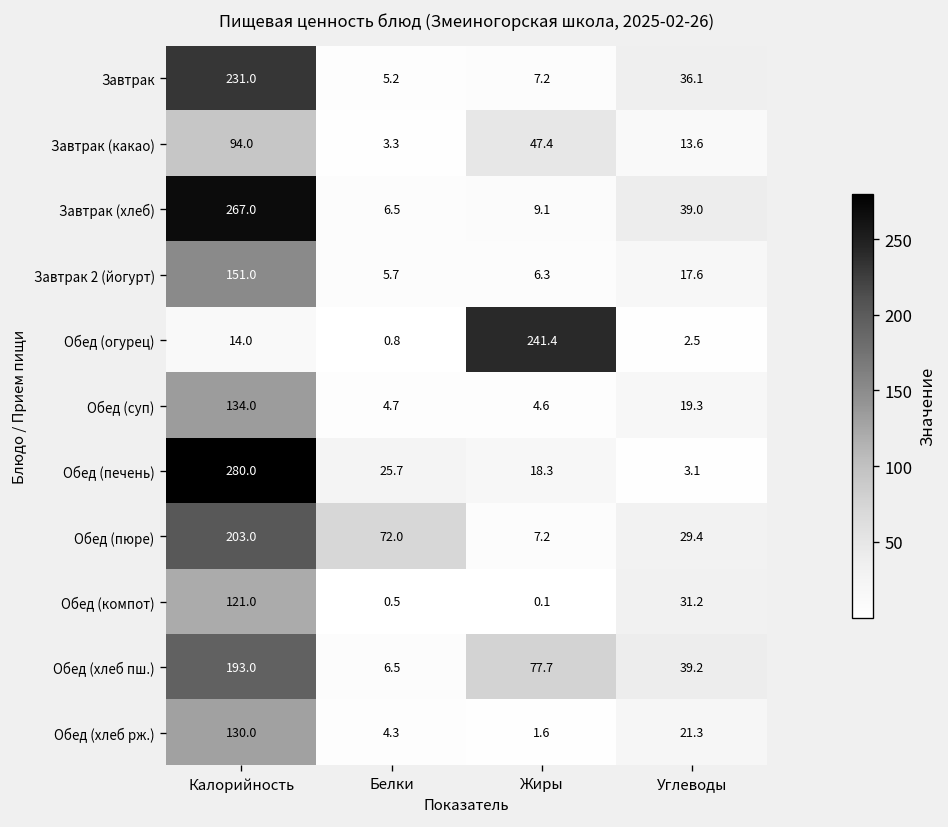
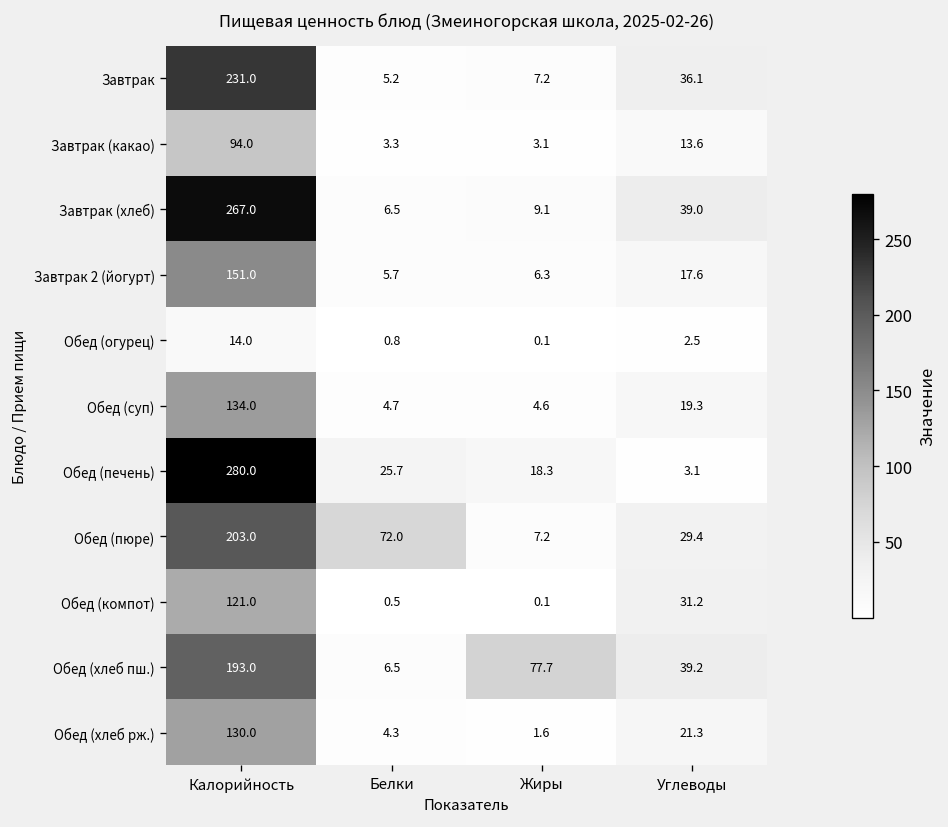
  {
    "Завтрак": {
      "Калорийность": 231.0,
      "Белки": 5.2,
      "Жиры": 7.2,
      "Углеводы": 36.1
    },
    "Завтрак (какао)": {
      "Калорийность": 94.0,
      "Белки": 3.3,
-     "Жиры": 47.4,
+     "Жиры": 3.1,
      "Углеводы": 13.6
    },
    "Завтрак (хлеб)": {
      "Калорийность": 267.0,
      "Белки": 6.5,
      "Жиры": 9.1,
      "Углеводы": 39.0
    },
    "Завтрак 2 (йогурт)": {
      "Калорийность": 151.0,
      "Белки": 5.7,
      "Жиры": 6.3,
      "Углеводы": 17.6
    },
    "Обед (огурец)": {
      "Калорийность": 14.0,
      "Белки": 0.8,
-     "Жиры": 241.4,
+     "Жиры": 0.1,
      "Углеводы": 2.5
    },
    "Обед (суп)": {
      "Калорийность": 134.0,
      "Белки": 4.7,
      "Жиры": 4.6,
      "Углеводы": 19.3
    },
    "Обед (печень)": {
      "Калорийность": 280.0,
      "Белки": 25.7,
      "Жиры": 18.3,
      "Углеводы": 3.1
    },
    "Обед (пюре)": {
      "Калорийность": 203.0,
      "Белки": 72.0,
      "Жиры": 7.2,
      "Углеводы": 29.4
    },
    "Обед (компот)": {
      "Калорийность": 121.0,
      "Белки": 0.5,
      "Жиры": 0.1,
      "Углеводы": 31.2
    },
    "Обед (хлеб пш.)": {
      "Калорийность": 193.0,
      "Белки": 6.5,
      "Жиры": 77.7,
      "Углеводы": 39.2
    },
    "Обед (хлеб рж.)": {
      "Калорийность": 130.0,
      "Белки": 4.3,
      "Жиры": 1.6,
      "Углеводы": 21.3
    }
  }
